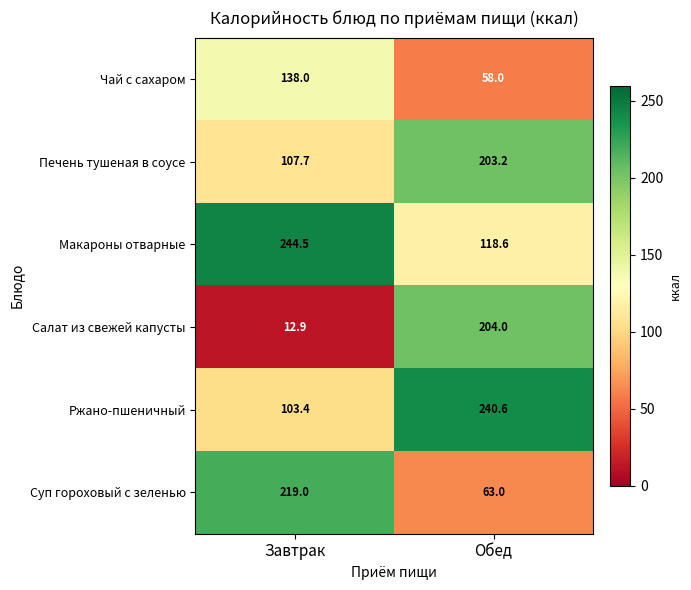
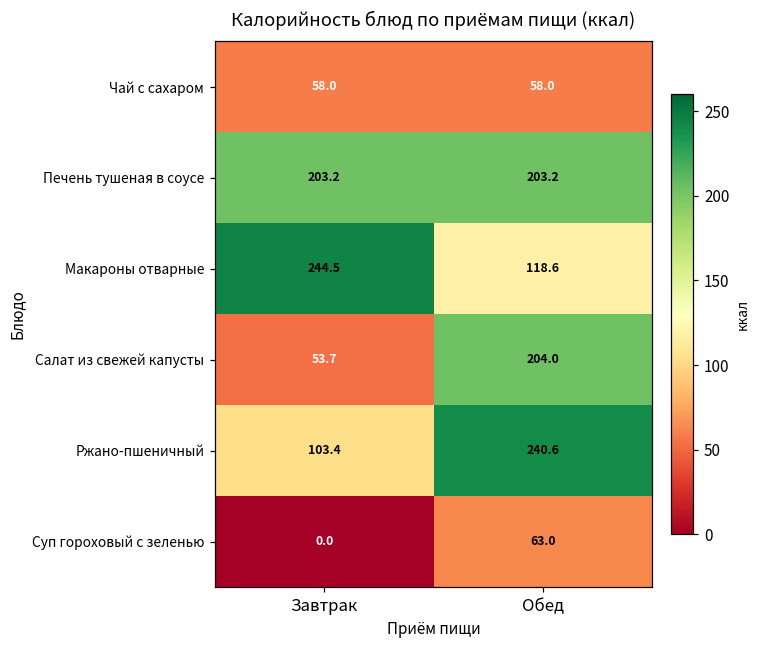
  {
    "Чай с сахаром": {
-     "Завтрак": 138.0,
+     "Завтрак": 58.0,
      "Обед": 58.0
    },
    "Печень тушеная в соусе": {
-     "Завтрак": 107.7,
+     "Завтрак": 203.2,
      "Обед": 203.2
    },
    "Макароны отварные": {
      "Завтрак": 244.5,
      "Обед": 118.6
    },
    "Салат из свежей капусты": {
-     "Завтрак": 12.9,
+     "Завтрак": 53.7,
      "Обед": 204.0
    },
    "Ржано-пшеничный": {
      "Завтрак": 103.4,
      "Обед": 240.6
    },
    "Суп гороховый с зеленью": {
-     "Завтрак": 219.0,
+     "Завтрак": 0.0,
      "Обед": 63.0
    }
  }
